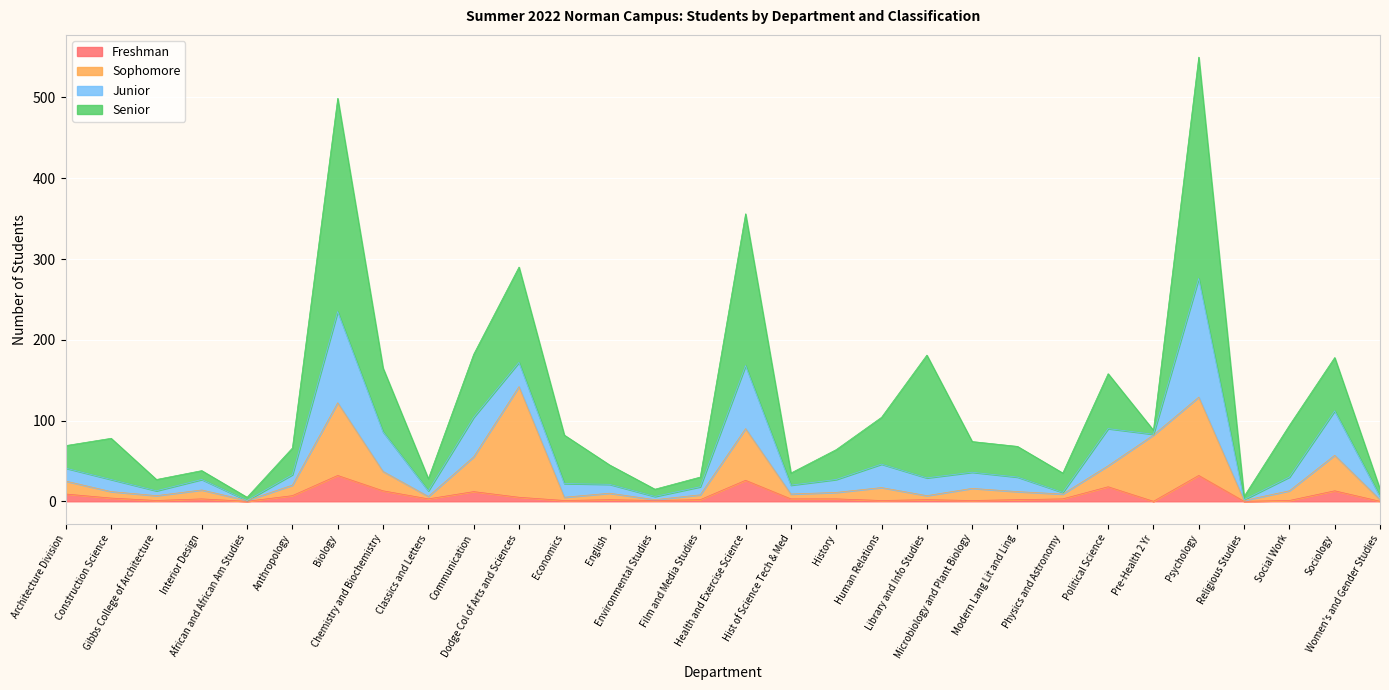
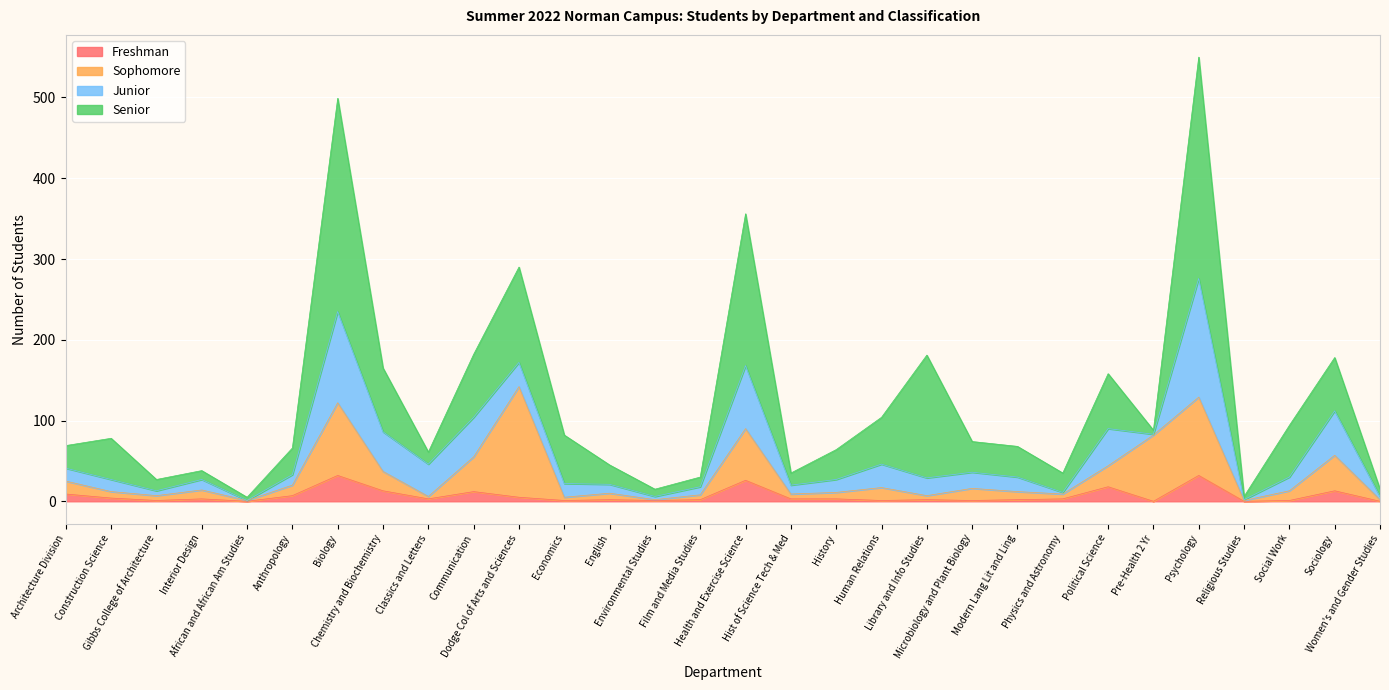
  {
    "Freshman": {
      "Architecture Division": 10,
      "Construction Science": 0,
      "Gibbs College of Architecture": 0,
      "Interior Design": 0,
      "Anthropology": 10,
      "Biology": 30,
      "Chemistry and Biochemistry": 10,
      "Communication": 10,
      "Dodge Col of Arts and Sciences": 10,
      "Economics": 0,
      "English": 0,
      "Film and Media Studies": 0,
      "Health and Exercise Science": 30,
      "Hist of Science Tech & Med": 0,
      "History": 0,
      "Human Relations": 0,
      "Library and Info Studies": 0,
      "Microbiology and Plant Biology": 0,
      "Modern Lang Lit and Ling": 0,
      "Physics and Astronomy": 0,
      "Political Science": 20,
      "Pre-Health 2 Yr": 0,
      "Psychology": 30,
      "Social Work": 0,
      "Sociology": 10
    },
    "Sophomore": {
      "Architecture Division": 20,
      "Construction Science": 10,
      "Gibbs College of Architecture": 10,
      "Interior Design": 10,
      "Anthropology": 10,
      "Biology": 90,
      "Chemistry and Biochemistry": 20,
      "Communication": 40,
      "Dodge Col of Arts and Sciences": 140,
      "Economics": 0,
      "English": 10,
      "Film and Media Studies": 10,
      "Health and Exercise Science": 60,
      "Hist of Science Tech & Med": 10,
      "History": 10,
      "Human Relations": 20,
      "Library and Info Studies": 10,
      "Microbiology and Plant Biology": 20,
      "Modern Lang Lit and Ling": 10,
      "Political Science": 30,
      "Psychology": 100,
      "Social Work": 10,
      "Sociology": 40
    },
    "Junior": {
      "Architecture Division": 20,
      "Construction Science": 20,
      "Gibbs College of Architecture": 10,
      "Interior Design": 10,
      "Anthropology": 10,
      "Biology": 110,
      "Chemistry and Biochemistry": 50,
-     "Classics and Letters": 10,
+     "Classics and Letters": 40,
      "Communication": 50,
      "Dodge Col of Arts and Sciences": 30,
      "Economics": 20,
      "English": 10,
      "Environmental Studies": 0,
      "Film and Media Studies": 10,
      "Health and Exercise Science": 80,
      "Hist of Science Tech & Med": 10,
      "History": 20,
      "Human Relations": 30,
      "Library and Info Studies": 20,
      "Microbiology and Plant Biology": 20,
      "Modern Lang Lit and Ling": 20,
      "Political Science": 50,
      "Psychology": 150,
      "Social Work": 20,
      "Sociology": 60,
      "Women's and Gender Studies": 0
    },
    "Senior": {
      "Architecture Division": 30,
      "Construction Science": 50,
      "Gibbs College of Architecture": 10,
      "Interior Design": 10,
      "African and African Am Studies": 0,
      "Anthropology": 30,
      "Biology": 260,
      "Chemistry and Biochemistry": 80,
      "Classics and Letters": 20,
      "Communication": 80,
      "Dodge Col of Arts and Sciences": 120,
      "Economics": 60,
      "English": 20,
      "Environmental Studies": 10,
      "Film and Media Studies": 10,
      "Health and Exercise Science": 190,
      "Hist of Science Tech & Med": 20,
      "History": 40,
      "Human Relations": 60,
      "Library and Info Studies": 150,
      "Microbiology and Plant Biology": 40,
      "Modern Lang Lit and Ling": 40,
      "Physics and Astronomy": 20,
      "Political Science": 70,
      "Pre-Health 2 Yr": 10,
      "Psychology": 270,
      "Religious Studies": 0,
      "Social Work": 60,
      "Sociology": 70,
      "Women's and Gender Studies": 10
    }
  }
